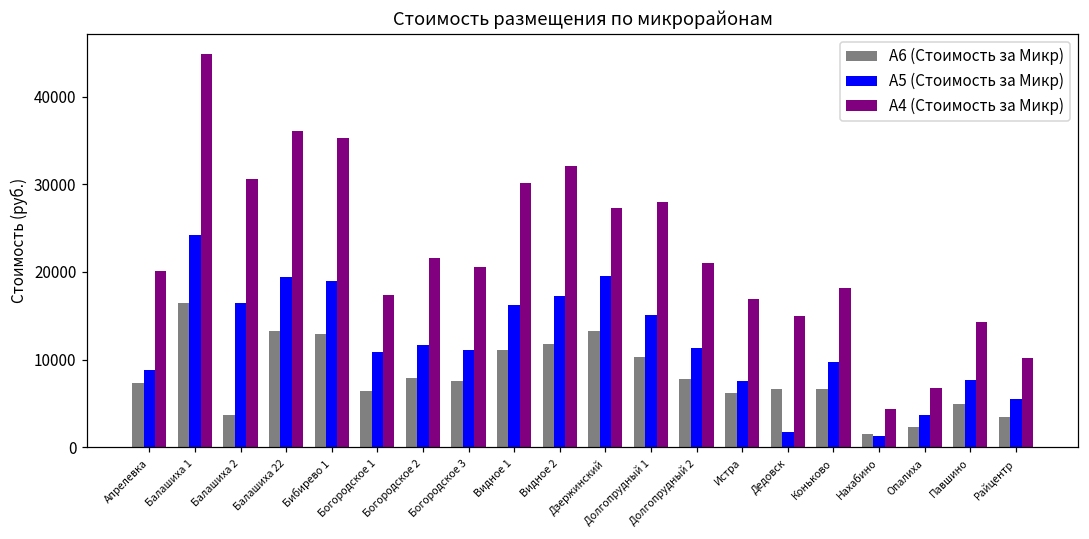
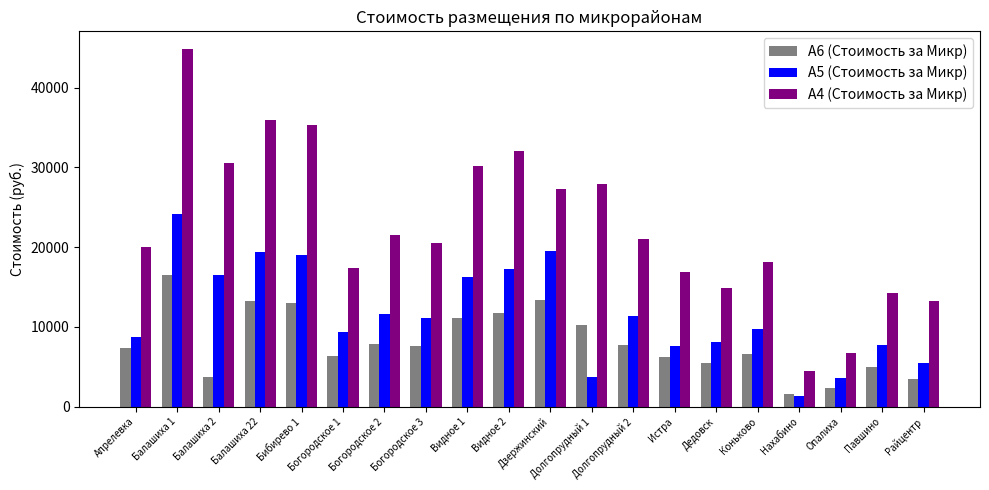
  {
    "А6 (Стоимость за Микр)": {
      "Апрелевка": 7000,
      "Балашиха 1": 16000,
      "Балашиха 2": 4000,
      "Балашиха 22": 13000,
      "Бибирево 1": 13000,
      "Богородское 1": 6000,
      "Богородское 2": 8000,
      "Богородское 3": 8000,
      "Видное 1": 11000,
      "Видное 2": 12000,
      "Дзержинский": 13000,
      "Долгопрудный 1": 10000,
      "Долгопрудный 2": 8000,
      "Истра": 6000,
-     "Дедовск": 7000,
+     "Дедовск": 5000,
      "Коньково": 7000,
      "Нахабино": 2000,
      "Опалиха": 2000,
      "Павшино": 5000,
      "Райцентр": 4000
    },
    "А5 (Стоимость за Микр)": {
      "Апрелевка": 9000,
      "Балашиха 1": 24000,
      "Балашиха 2": 17000,
      "Балашиха 22": 19000,
      "Бибирево 1": 19000,
-     "Богородское 1": 11000,
+     "Богородское 1": 9000,
      "Богородское 2": 12000,
      "Богородское 3": 11000,
      "Видное 1": 16000,
      "Видное 2": 17000,
      "Дзержинский": 20000,
-     "Долгопрудный 1": 15000,
+     "Долгопрудный 1": 4000,
      "Долгопрудный 2": 11000,
      "Истра": 8000,
-     "Дедовск": 2000,
+     "Дедовск": 8000,
      "Коньково": 10000,
      "Нахабино": 1000,
      "Опалиха": 4000,
      "Павшино": 8000,
      "Райцентр": 5000
    },
    "А4 (Стоимость за Микр)": {
      "Апрелевка": 20000,
      "Балашиха 1": 45000,
      "Балашиха 2": 31000,
      "Балашиха 22": 36000,
      "Бибирево 1": 35000,
      "Богородское 1": 17000,
      "Богородское 2": 22000,
      "Богородское 3": 21000,
      "Видное 1": 30000,
      "Видное 2": 32000,
      "Дзержинский": 27000,
      "Долгопрудный 1": 28000,
      "Долгопрудный 2": 21000,
      "Истра": 17000,
      "Дедовск": 15000,
      "Коньково": 18000,
      "Нахабино": 4000,
      "Опалиха": 7000,
      "Павшино": 14000,
-     "Райцентр": 10000
+     "Райцентр": 13000
    }
  }
